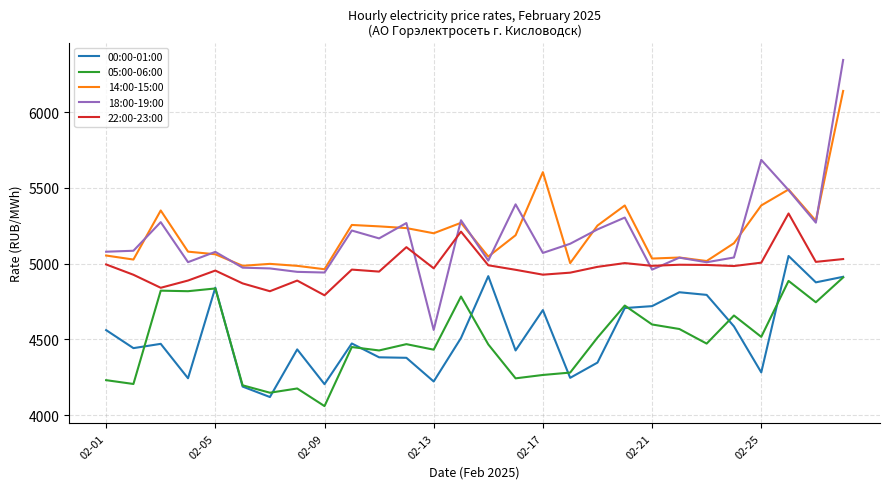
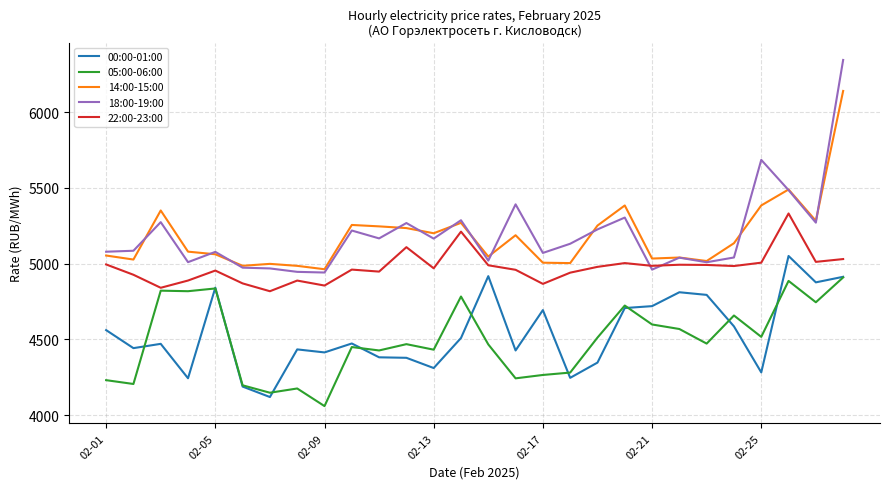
  {
    "00:00-01:00": {
      "02-01": 4560,
-     "02-09": 4200,
-     "02-13": 4220,
+     "02-09": 4410,
+     "02-13": 4310,
      "02-17": 4690,
      "02-21": 4720,
      "02-25": 4280
    },
    "05:00-06:00": {
      "02-01": 4230,
      "02-09": 4060,
      "02-13": 4430,
      "02-17": 4270,
      "02-21": 4600,
      "02-25": 4520
    },
    "14:00-15:00": {
      "02-01": 5050,
      "02-09": 4960,
      "02-13": 5200,
-     "02-17": 5600,
+     "02-17": 5010,
      "02-21": 5030,
      "02-25": 5380
    },
    "18:00-19:00": {
      "02-01": 5080,
      "02-09": 4940,
-     "02-13": 4560,
+     "02-13": 5170,
      "02-17": 5070,
      "02-21": 4960,
      "02-25": 5690
    },
    "22:00-23:00": {
      "02-01": 5000,
      "02-05": 4950,
-     "02-09": 4790,
+     "02-09": 4860,
      "02-13": 4970,
-     "02-17": 4930,
+     "02-17": 4870,
      "02-21": 4990,
      "02-25": 5010
    }
  }
